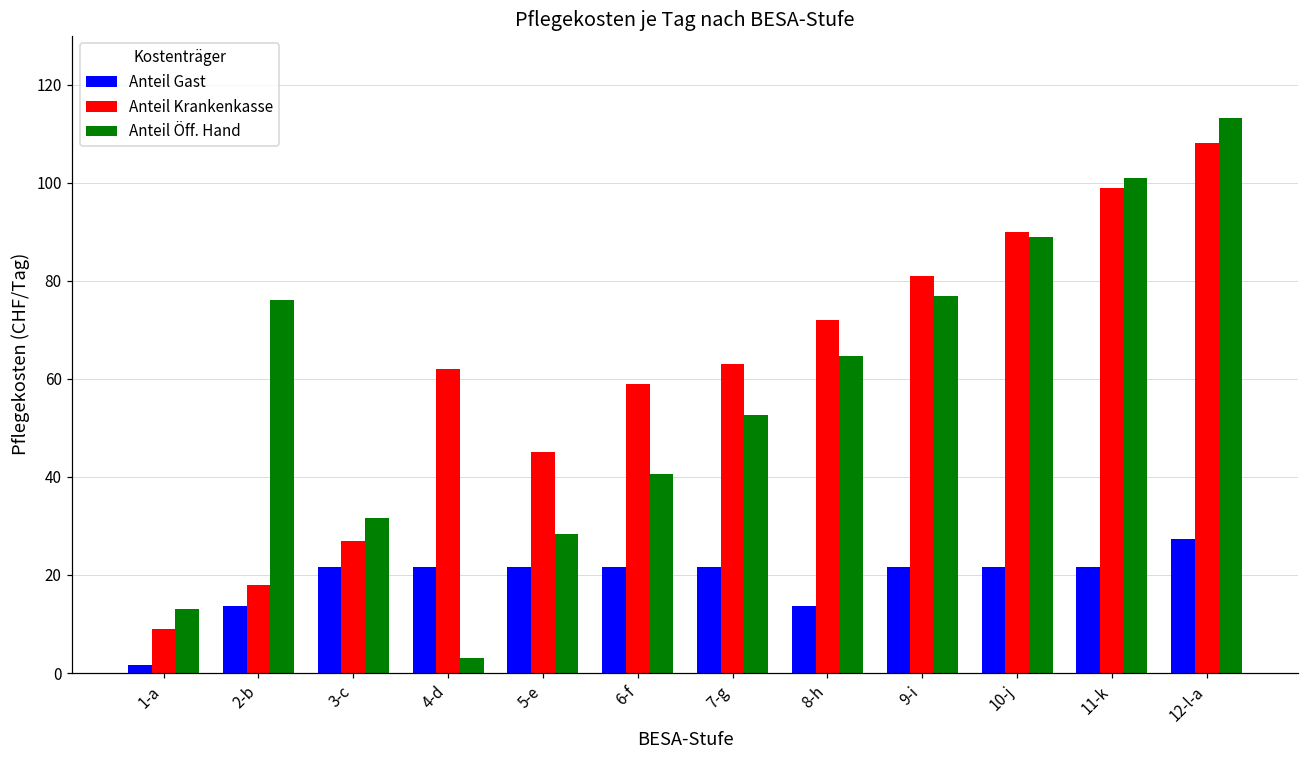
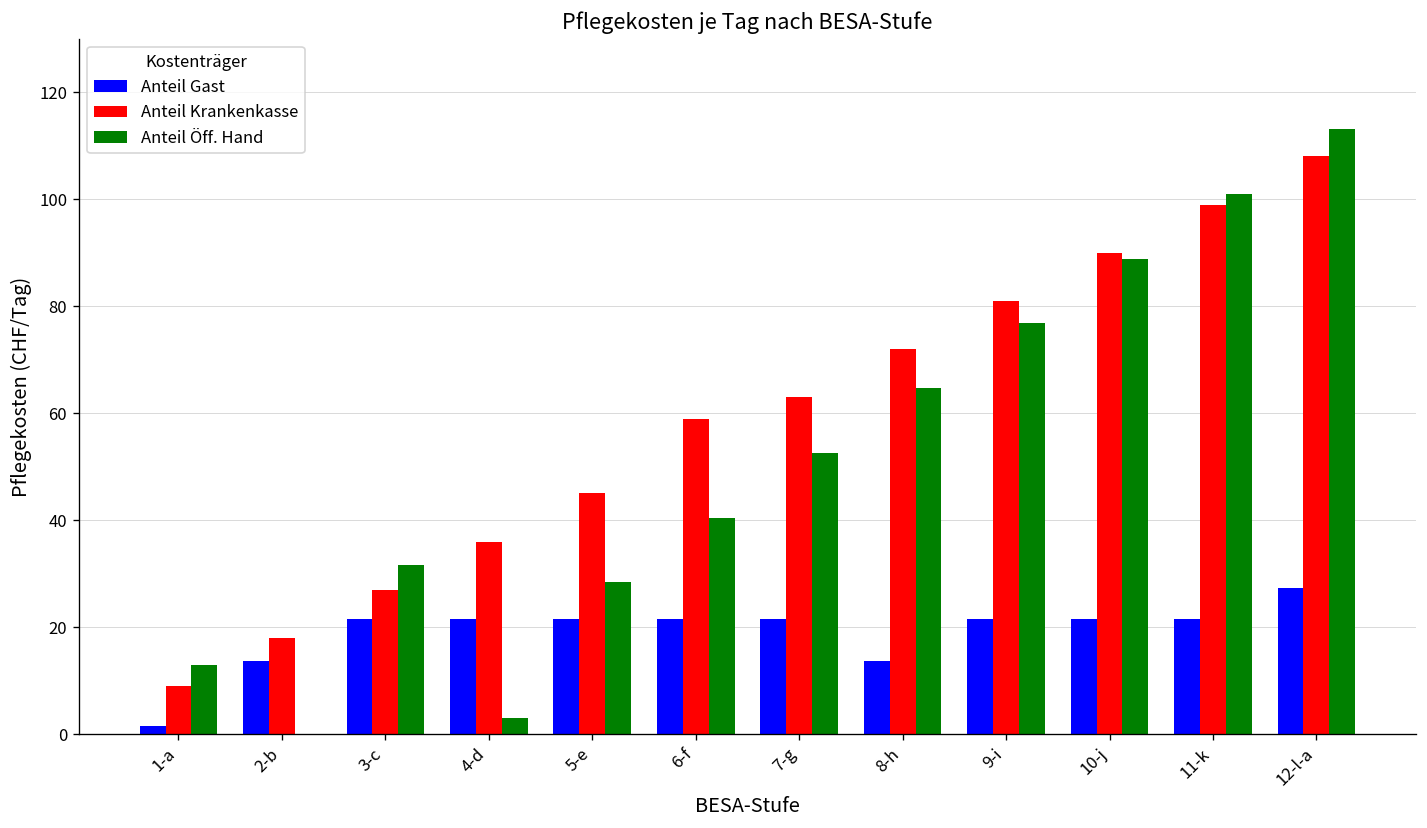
  {
    "Anteil Gast": {
      "1-a": 2,
      "2-b": 14,
      "3-c": 22,
      "4-d": 22,
      "5-e": 22,
      "6-f": 22,
      "7-g": 22,
      "8-h": 14,
      "9-i": 22,
      "10-j": 22,
      "11-k": 22,
      "12-l-a": 27
    },
    "Anteil Krankenkasse": {
      "1-a": 9,
      "2-b": 18,
      "3-c": 27,
-     "4-d": 62,
+     "4-d": 36,
      "5-e": 45,
      "6-f": 59,
      "7-g": 63,
      "8-h": 72,
      "9-i": 81,
      "10-j": 90,
      "11-k": 99,
      "12-l-a": 108
    },
    "Anteil Öff. Hand": {
      "1-a": 13,
-     "2-b": 76,
+     "2-b": 0,
      "3-c": 32,
      "4-d": 3,
      "5-e": 28,
      "6-f": 41,
      "7-g": 53,
      "8-h": 65,
      "9-i": 77,
      "10-j": 89,
      "11-k": 101,
      "12-l-a": 113
    }
  }
